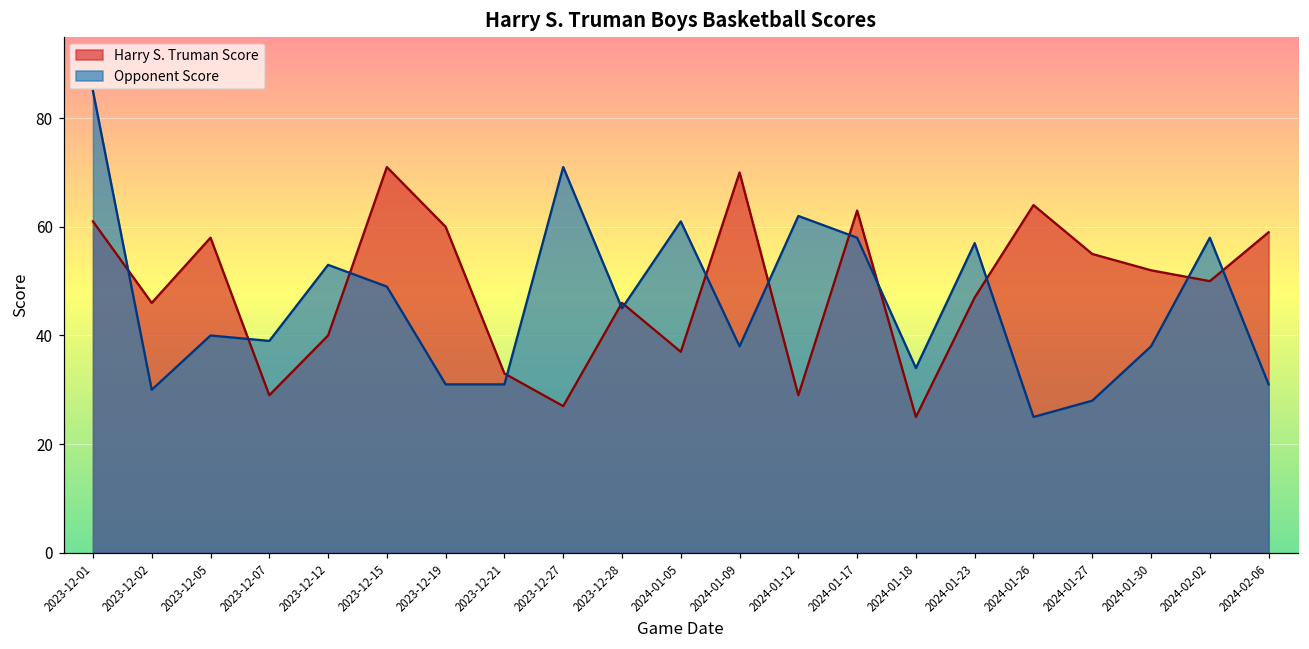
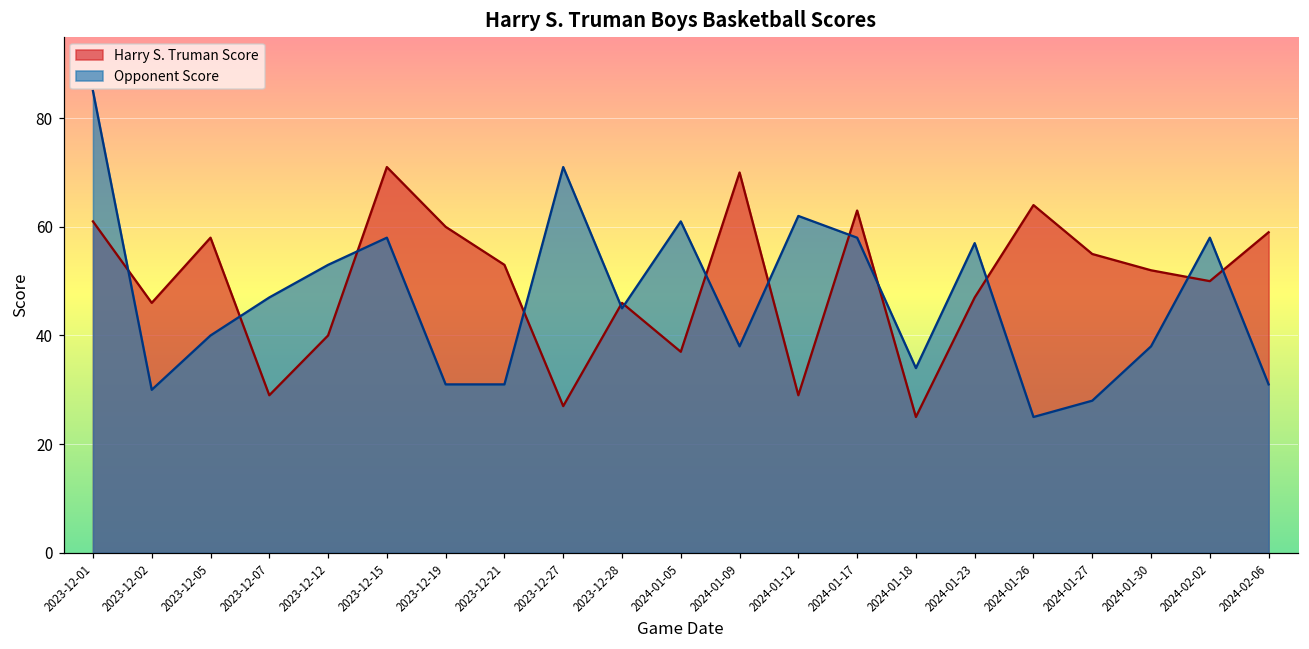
  {
    "Harry S. Truman Score": {
      "2023-12-01": 61,
      "2023-12-02": 46,
      "2023-12-05": 58,
      "2023-12-07": 29,
      "2023-12-12": 40,
      "2023-12-15": 71,
      "2023-12-19": 60,
-     "2023-12-21": 33,
+     "2023-12-21": 53,
      "2023-12-27": 27,
      "2023-12-28": 46,
      "2024-01-05": 37,
      "2024-01-09": 70,
      "2024-01-12": 29,
      "2024-01-17": 63,
      "2024-01-18": 25,
      "2024-01-23": 47,
      "2024-01-26": 64,
      "2024-01-27": 55,
      "2024-01-30": 52,
      "2024-02-02": 50,
      "2024-02-06": 59
    },
    "Opponent Score": {
      "2023-12-01": 85,
      "2023-12-02": 30,
      "2023-12-05": 40,
-     "2023-12-07": 39,
+     "2023-12-07": 47,
      "2023-12-12": 53,
-     "2023-12-15": 49,
+     "2023-12-15": 58,
      "2023-12-19": 31,
      "2023-12-21": 31,
      "2023-12-27": 71,
      "2023-12-28": 45,
      "2024-01-05": 61,
      "2024-01-09": 38,
      "2024-01-12": 62,
      "2024-01-17": 58,
      "2024-01-18": 34,
      "2024-01-23": 57,
      "2024-01-26": 25,
      "2024-01-27": 28,
      "2024-01-30": 38,
      "2024-02-02": 58,
      "2024-02-06": 31
    }
  }
